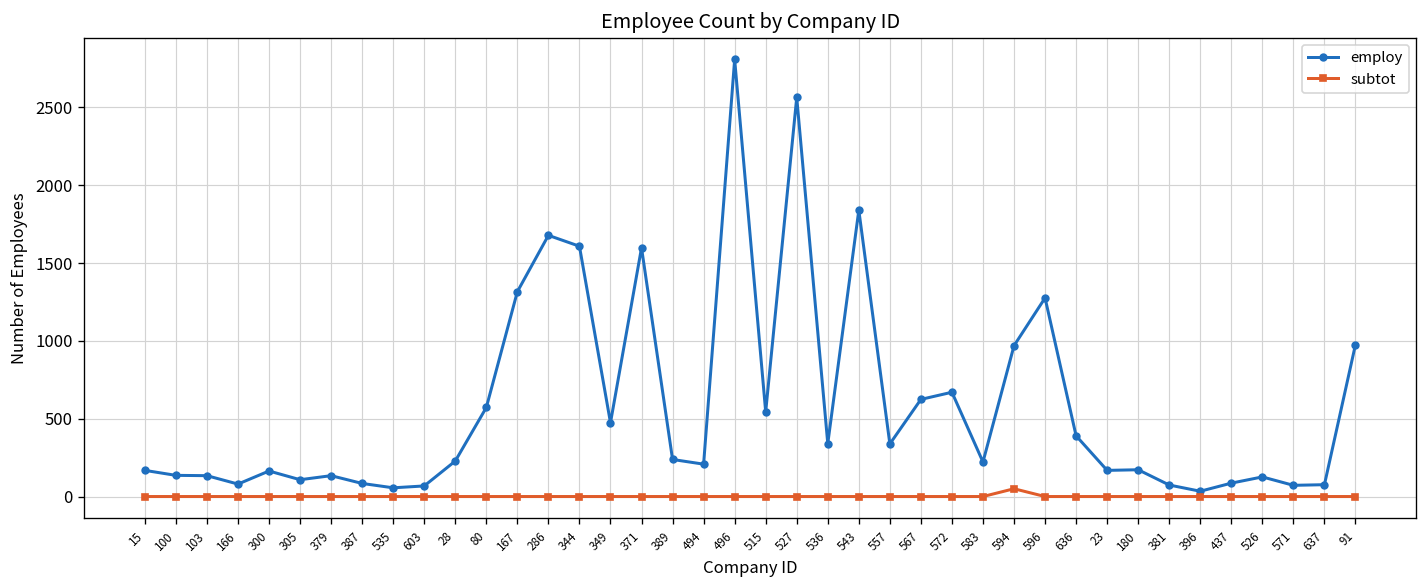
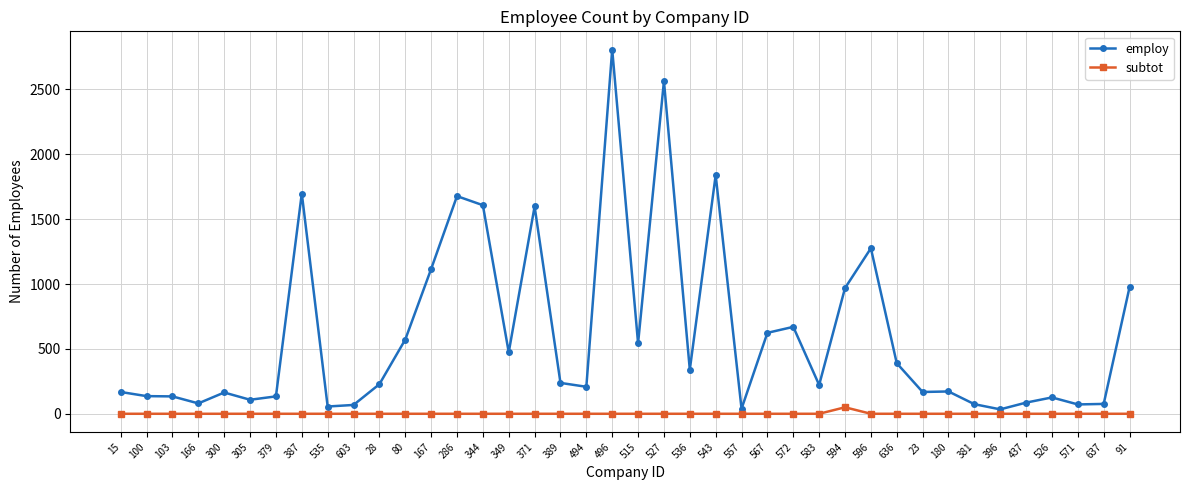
  {
    "employ": {
      "15": 170,
      "100": 140,
      "103": 130,
      "166": 80,
      "300": 160,
      "305": 110,
      "379": 130,
-     "387": 80,
+     "387": 1700,
      "535": 60,
      "603": 70,
      "28": 230,
      "80": 570,
-     "167": 1320,
+     "167": 1120,
      "286": 1680,
      "344": 1610,
      "349": 470,
      "371": 1600,
      "389": 240,
      "494": 210,
      "496": 2810,
      "515": 540,
      "527": 2560,
      "536": 340,
      "543": 1840,
-     "557": 340,
+     "557": 40,
      "567": 620,
      "572": 670,
      "583": 220,
      "594": 970,
      "596": 1280,
      "636": 390,
      "23": 170,
      "180": 170,
      "381": 70,
      "396": 30,
      "437": 90,
      "526": 130,
      "571": 70,
      "637": 80,
      "91": 980
    },
    "subtot": {
      "15": 0,
      "100": 0,
      "103": 0,
      "166": 0,
      "300": 0,
      "305": 0,
      "379": 0,
      "387": 0,
      "535": 0,
      "603": 0,
      "28": 0,
      "80": 0,
      "167": 0,
      "286": 0,
      "344": 0,
      "349": 0,
      "371": 0,
      "389": 0,
      "494": 0,
      "496": 0,
      "515": 0,
      "527": 0,
      "536": 0,
      "543": 0,
      "557": 0,
      "567": 0,
      "572": 0,
      "583": 0,
      "594": 50,
      "596": 0,
      "636": 0,
      "23": 0,
      "180": 0,
      "381": 0,
      "396": 0,
      "437": 0,
      "526": 0,
      "571": 0,
      "637": 0,
      "91": 0
    }
  }
